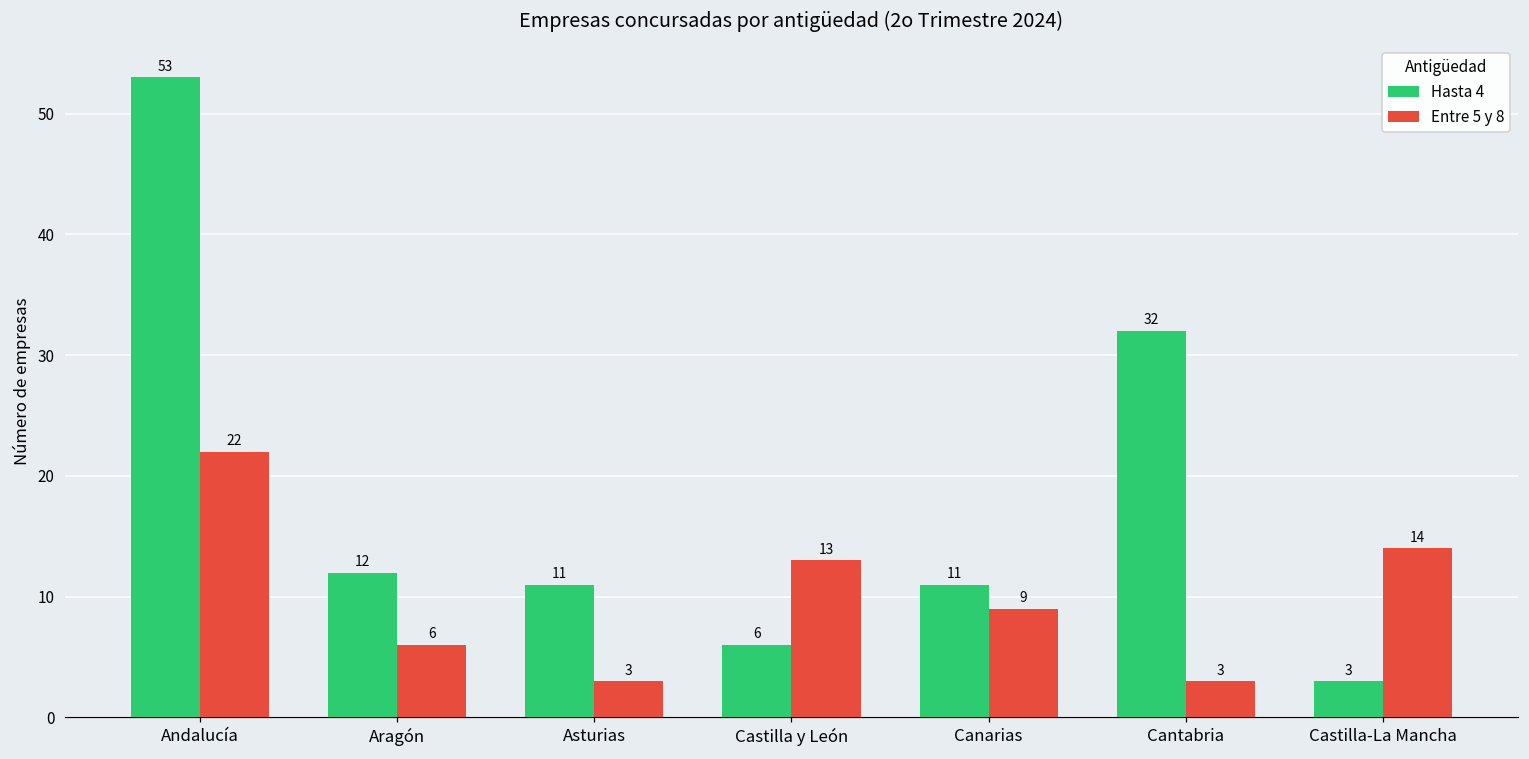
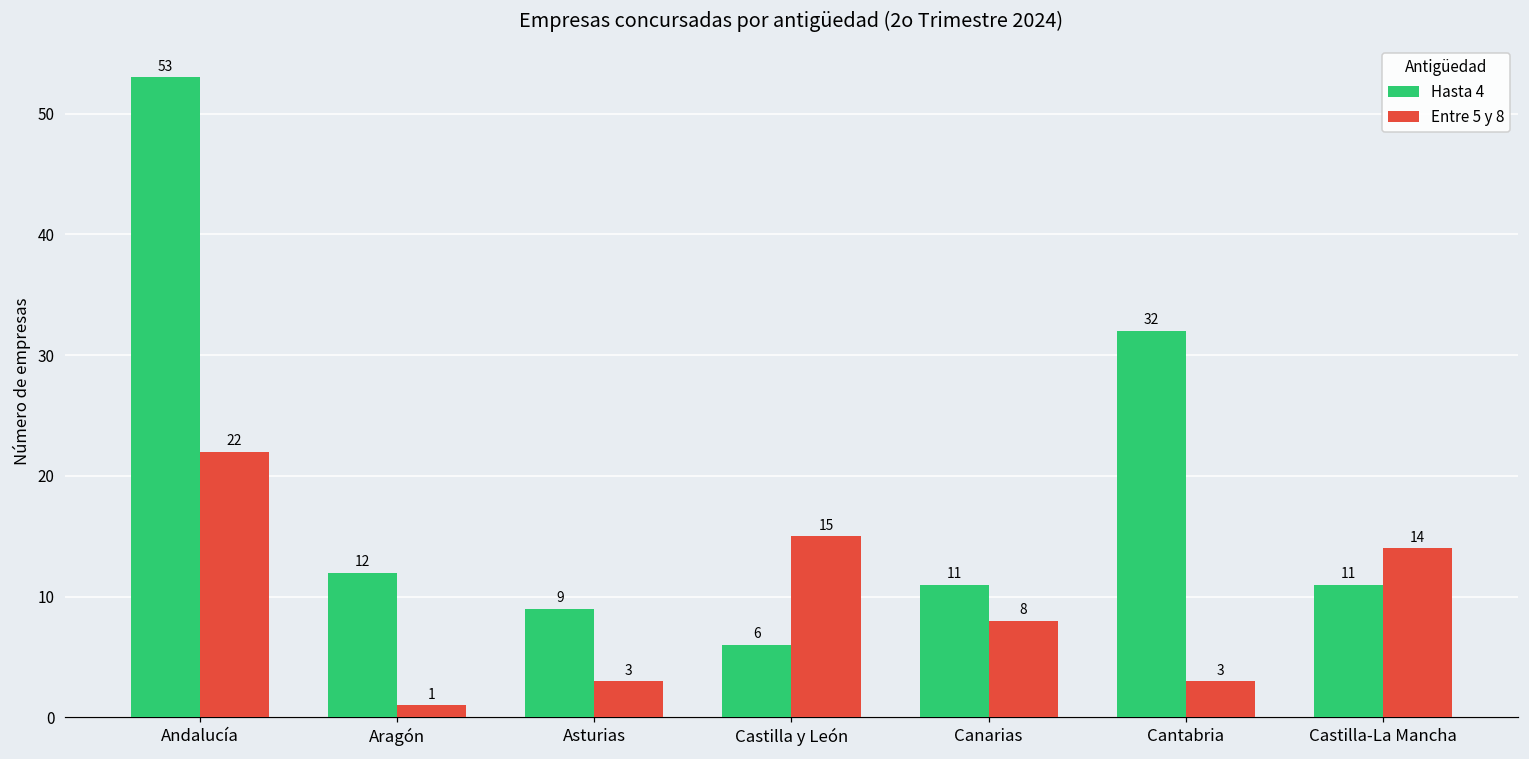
  {
    "Hasta 4": {
      "Andalucía": 53,
      "Aragón": 12,
-     "Asturias": 11,
+     "Asturias": 9,
      "Castilla y León": 6,
      "Canarias": 11,
      "Cantabria": 32,
-     "Castilla-La Mancha": 3
+     "Castilla-La Mancha": 11
    },
    "Entre 5 y 8": {
      "Andalucía": 22,
-     "Aragón": 6,
+     "Aragón": 1,
      "Asturias": 3,
-     "Castilla y León": 13,
-     "Canarias": 9,
+     "Castilla y León": 15,
+     "Canarias": 8,
      "Cantabria": 3,
      "Castilla-La Mancha": 14
    }
  }
